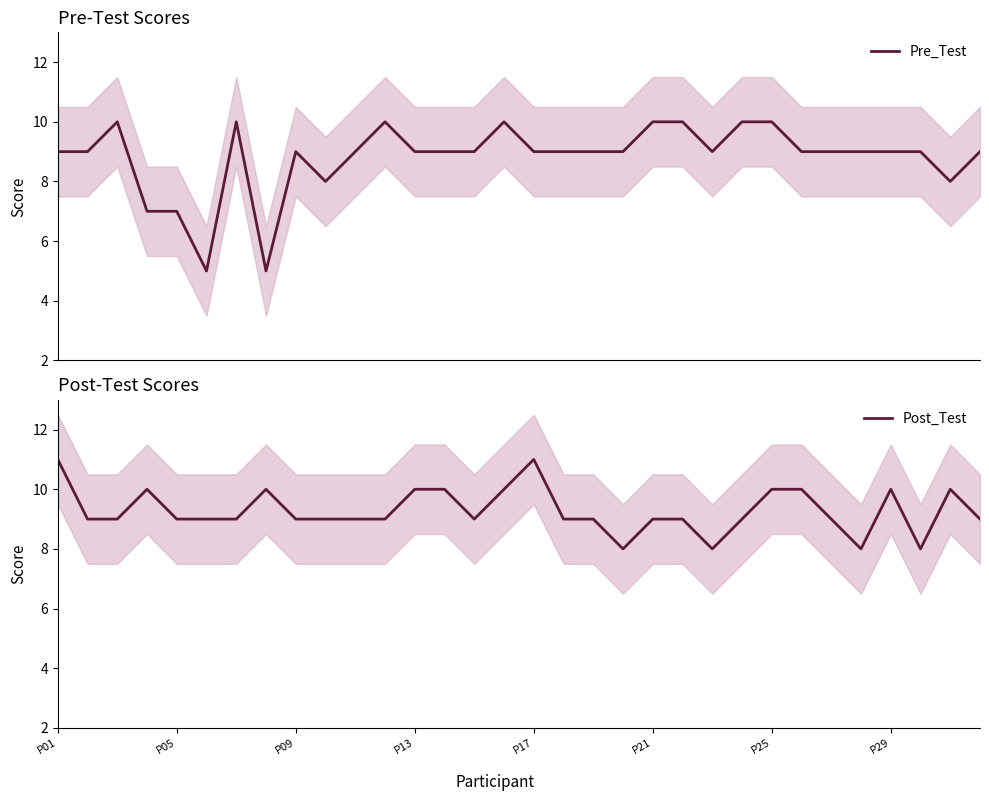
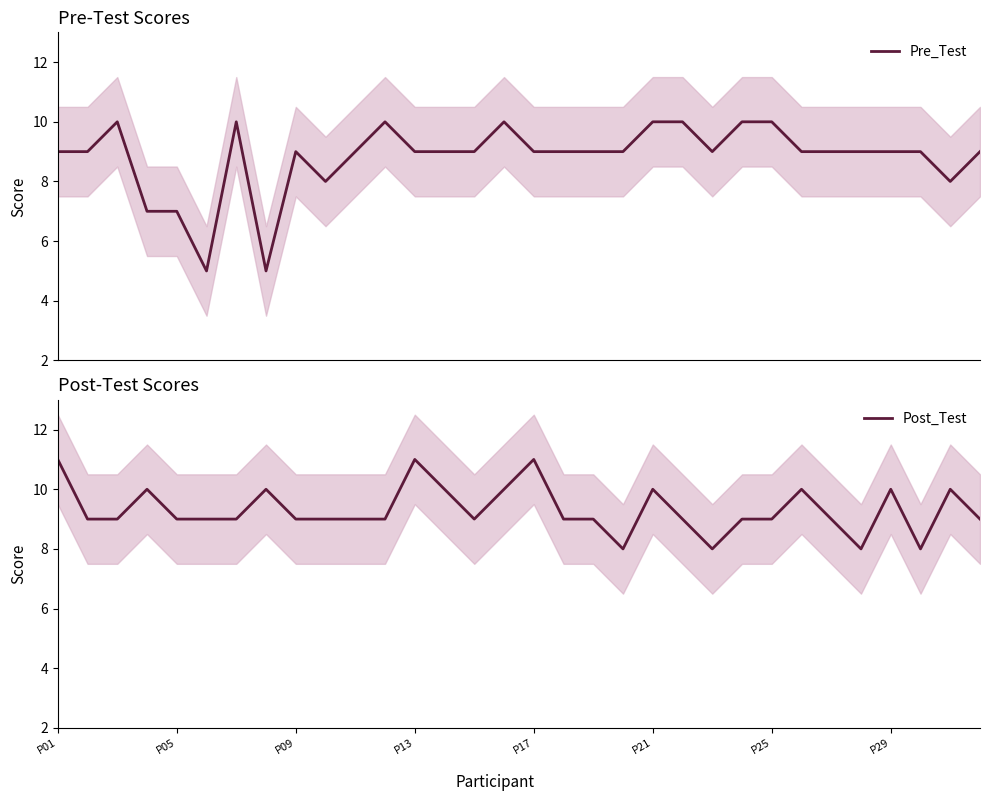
  {
    "Post-Test Scores": {
      "Post_Test": {
        "P01": 11,
        "P05": 9,
        "P09": 9,
-       "P13": 10,
+       "P13": 11,
        "P17": 11,
-       "P21": 9,
-       "P25": 10,
+       "P21": 10,
+       "P25": 9,
        "P29": 10
      }
    }
  }
